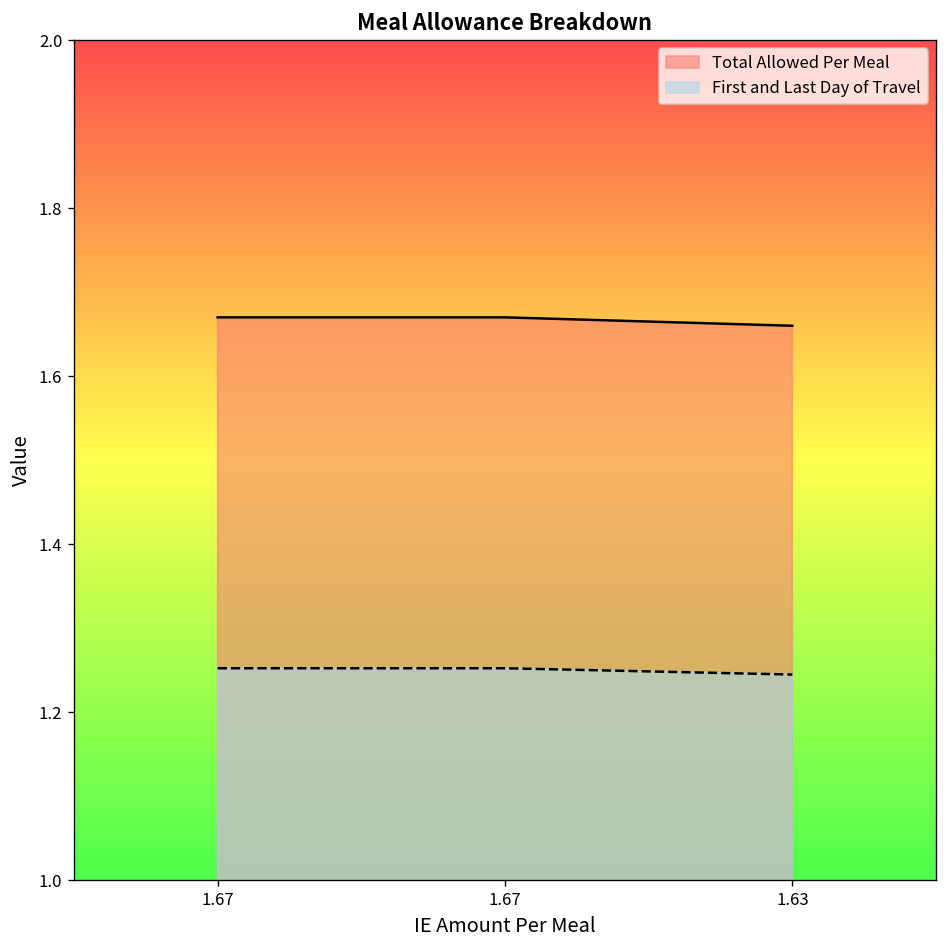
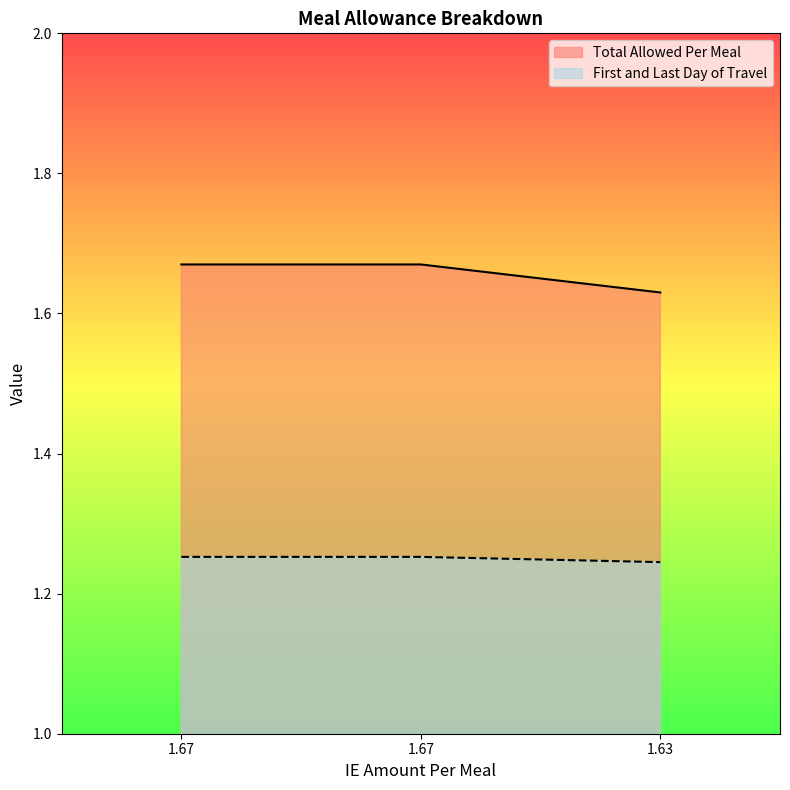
  {
    "Total Allowed Per Meal": {
-     "1.63": 1.66
+     "1.63": 1.63
    },
    "First and Last Day of Travel": {
      "1.63": 1.24
    }
  }
